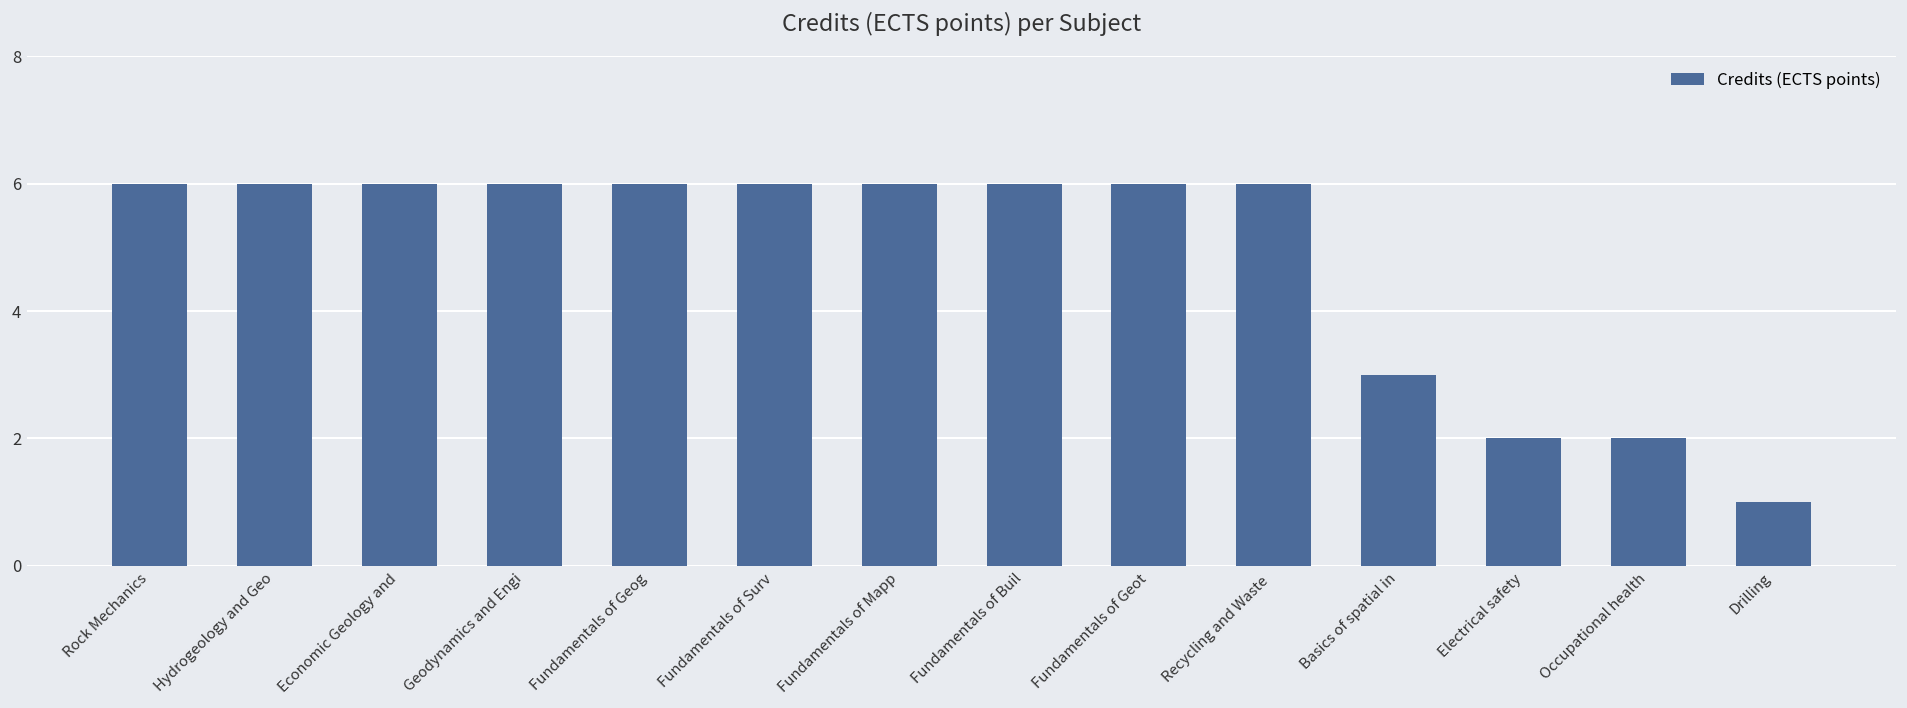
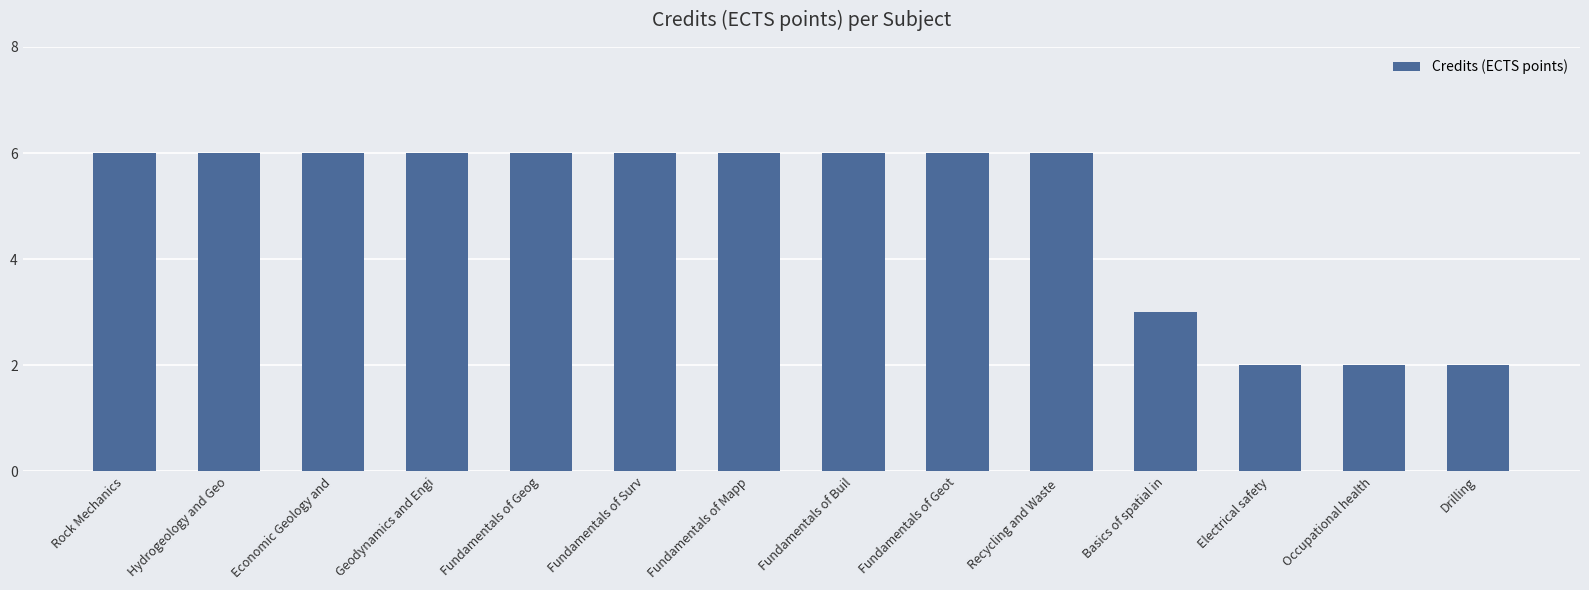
  {
    "Rock Mechanics": 6,
    "Hydrogeology and Geo": 6,
    "Economic Geology and": 6,
    "Geodynamics and Engi": 6,
    "Fundamentals of Geog": 6,
    "Fundamentals of Surv": 6,
    "Fundamentals of Mapp": 6,
    "Fundamentals of Buil": 6,
    "Fundamentals of Geot": 6,
    "Recycling and Waste": 6,
    "Basics of spatial in": 3,
    "Electrical safety": 2,
    "Occupational health": 2,
-   "Drilling": 1
+   "Drilling": 2
  }
